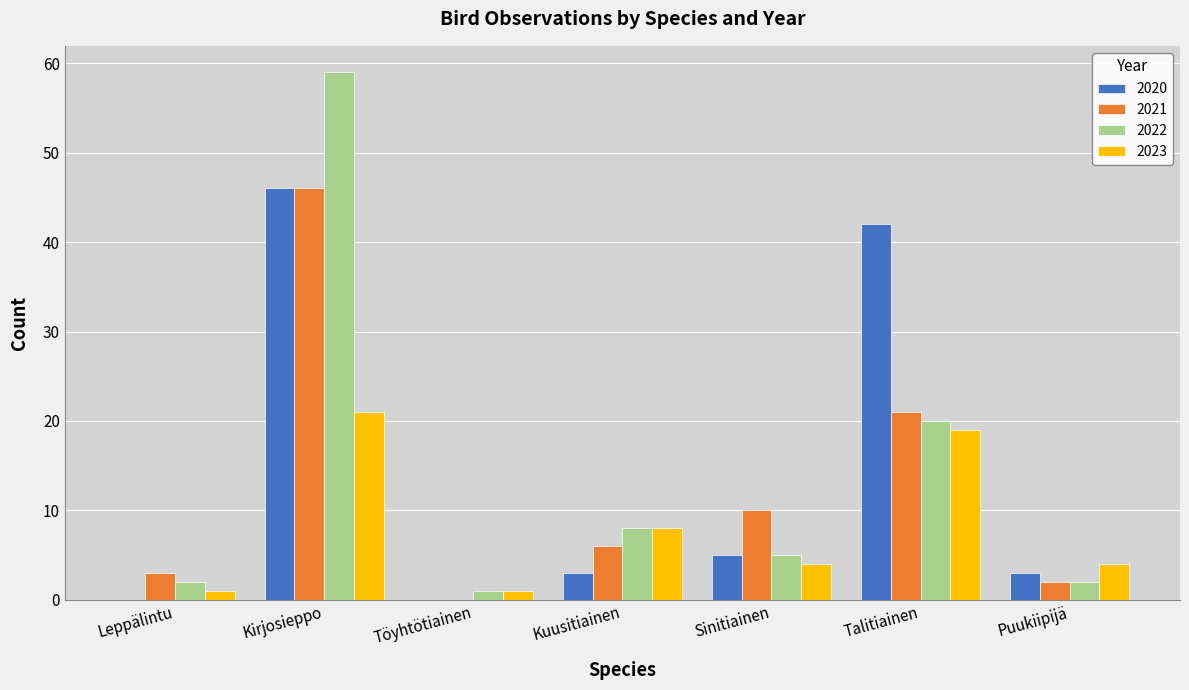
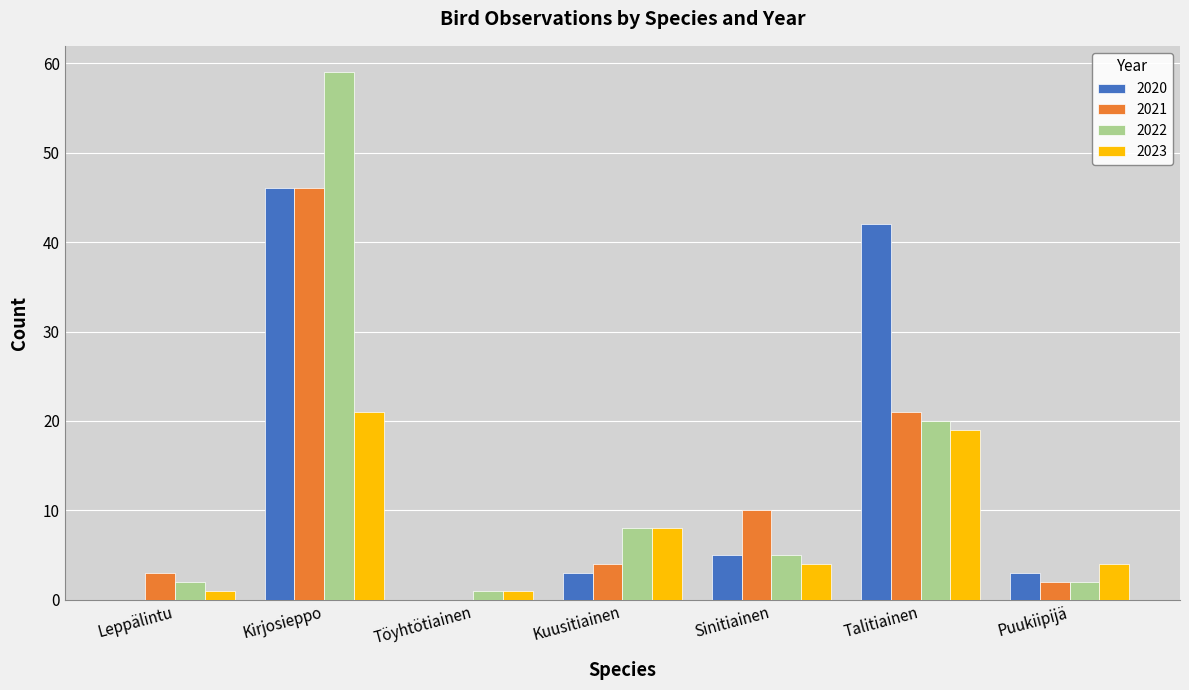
  {
    "2020": {
      "Leppälintu": 0,
      "Kirjosieppo": 46,
      "Töyhtötiainen": 0,
      "Kuusitiainen": 3,
      "Sinitiainen": 5,
      "Talitiainen": 42,
      "Puukiipijä": 3
    },
    "2021": {
      "Leppälintu": 3,
      "Kirjosieppo": 46,
      "Töyhtötiainen": 0,
-     "Kuusitiainen": 6,
+     "Kuusitiainen": 4,
      "Sinitiainen": 10,
      "Talitiainen": 21,
      "Puukiipijä": 2
    },
    "2022": {
      "Leppälintu": 2,
      "Kirjosieppo": 59,
      "Töyhtötiainen": 1,
      "Kuusitiainen": 8,
      "Sinitiainen": 5,
      "Talitiainen": 20,
      "Puukiipijä": 2
    },
    "2023": {
      "Leppälintu": 1,
      "Kirjosieppo": 21,
      "Töyhtötiainen": 1,
      "Kuusitiainen": 8,
      "Sinitiainen": 4,
      "Talitiainen": 19,
      "Puukiipijä": 4
    }
  }
